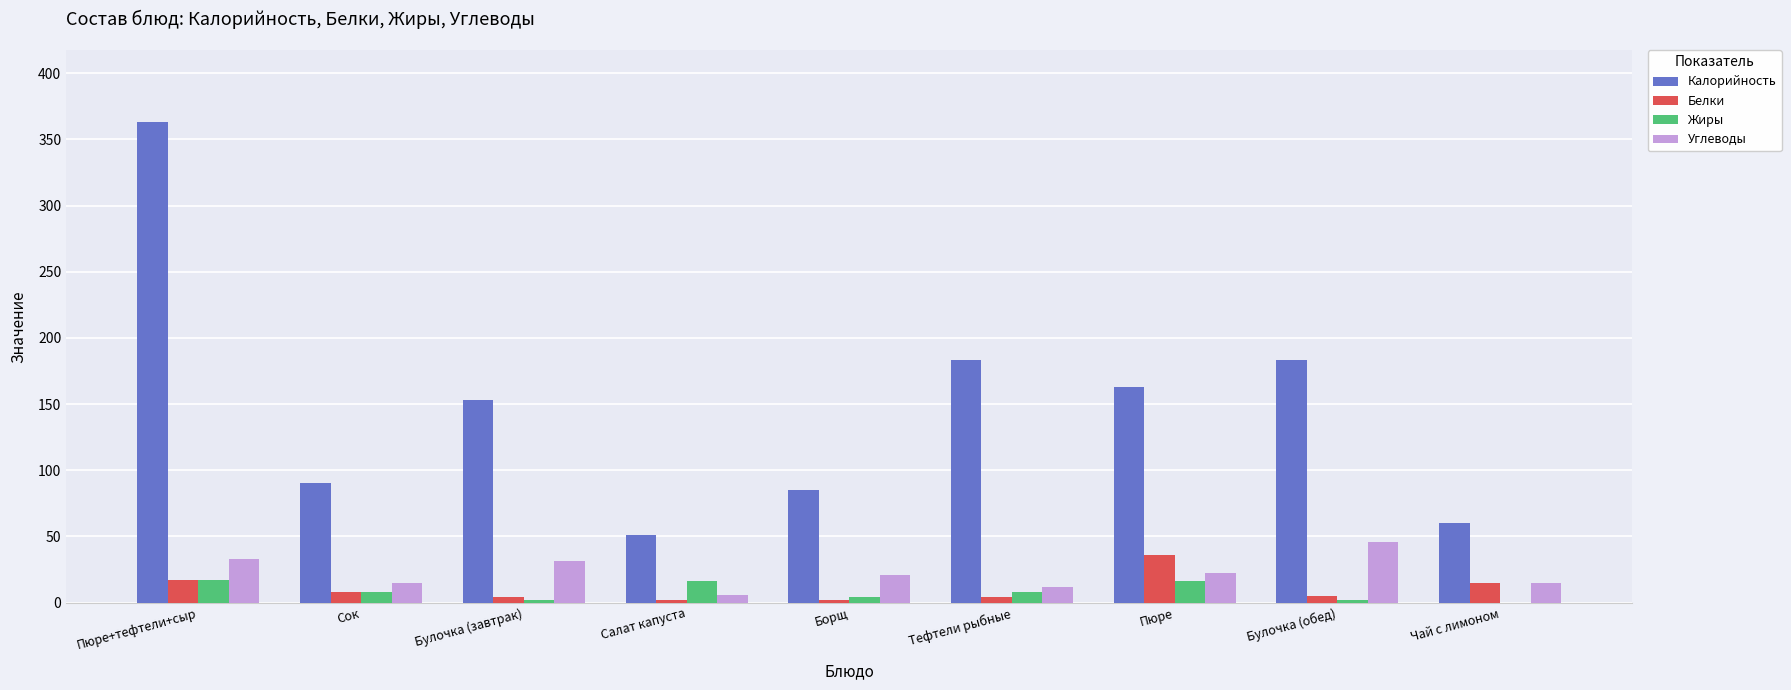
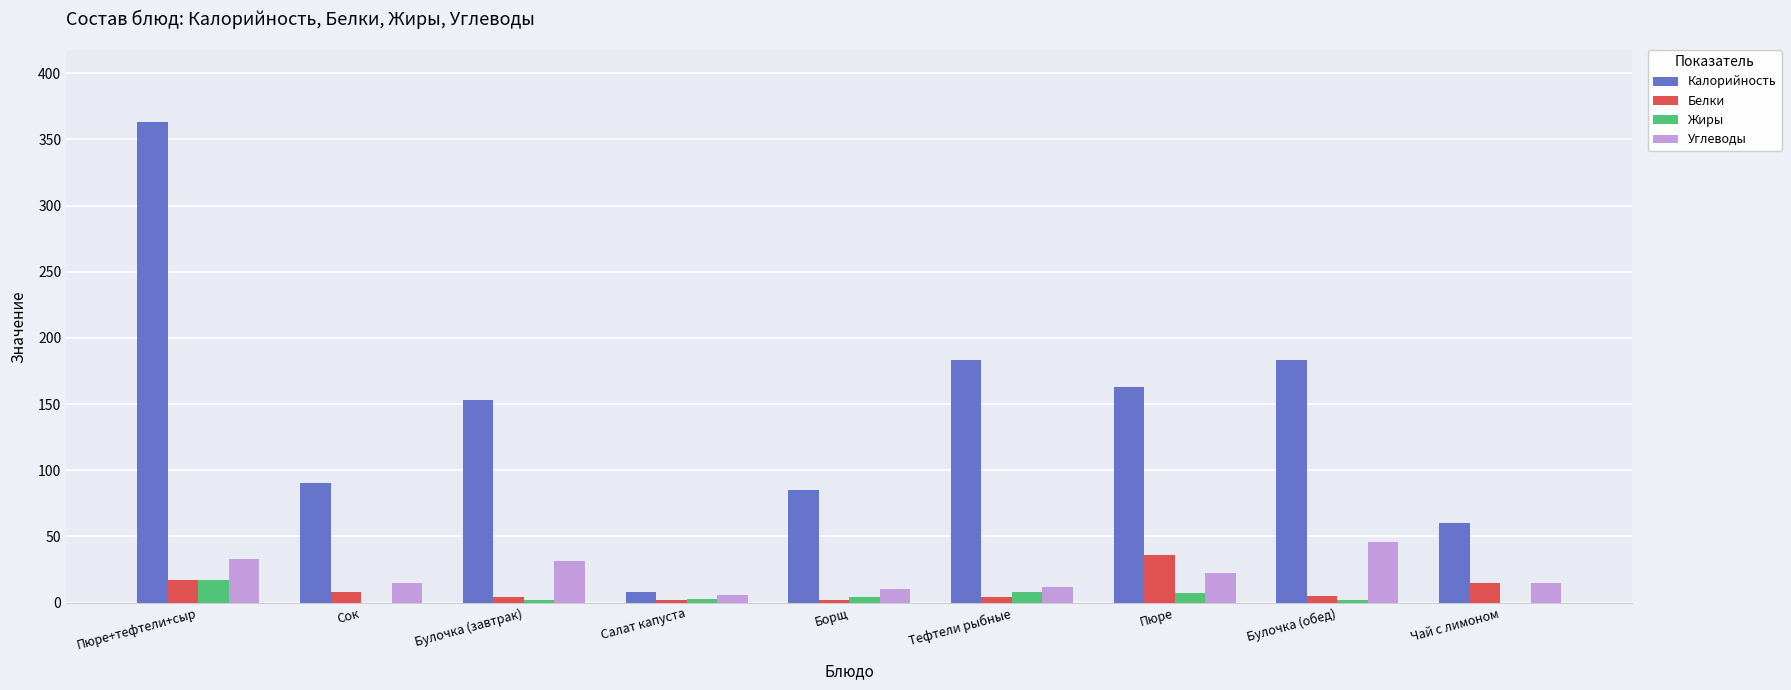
  {
    "Калорийность": {
      "Пюре+тефтели+сыр": 363,
      "Сок": 90,
      "Булочка (завтрак)": 153,
-     "Салат капуста": 51,
+     "Салат капуста": 8,
      "Борщ": 85,
      "Тефтели рыбные": 183,
      "Пюре": 163,
      "Булочка (обед)": 183,
      "Чай с лимоном": 60
    },
    "Белки": {
      "Пюре+тефтели+сыр": 17,
      "Сок": 8,
      "Булочка (завтрак)": 4,
      "Салат капуста": 2,
      "Борщ": 2,
      "Тефтели рыбные": 4,
      "Пюре": 36,
      "Булочка (обед)": 5,
      "Чай с лимоном": 15
    },
    "Жиры": {
      "Пюре+тефтели+сыр": 17,
-     "Сок": 8,
+     "Сок": 0,
      "Булочка (завтрак)": 2,
-     "Салат капуста": 16,
+     "Салат капуста": 3,
      "Борщ": 4,
      "Тефтели рыбные": 8,
-     "Пюре": 16,
+     "Пюре": 7,
      "Булочка (обед)": 2,
      "Чай с лимоном": 0
    },
    "Углеводы": {
      "Пюре+тефтели+сыр": 33,
      "Сок": 15,
      "Булочка (завтрак)": 31,
      "Салат капуста": 6,
-     "Борщ": 21,
+     "Борщ": 10,
      "Тефтели рыбные": 12,
      "Пюре": 22,
      "Булочка (обед)": 46,
      "Чай с лимоном": 15
    }
  }
